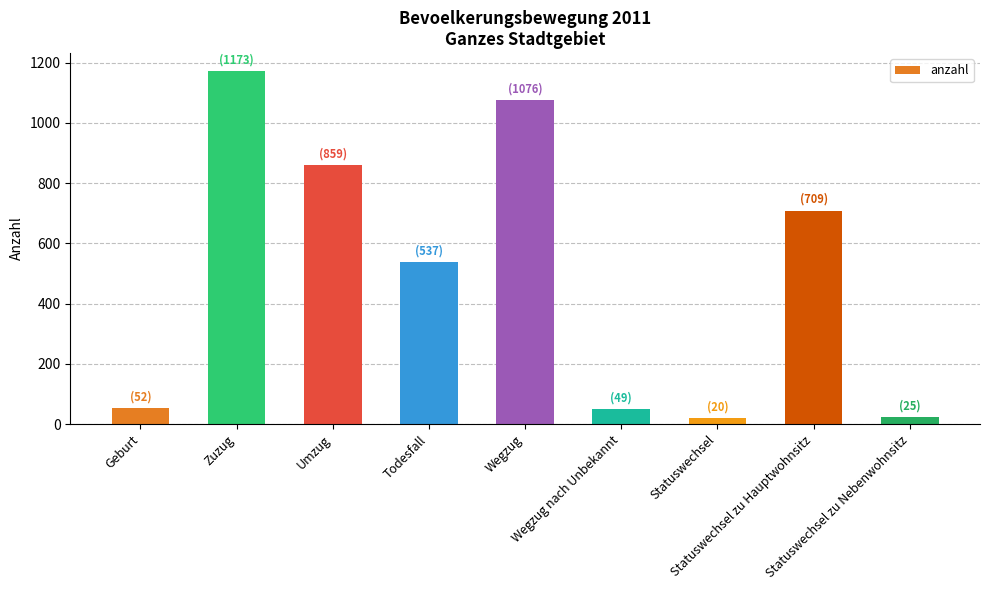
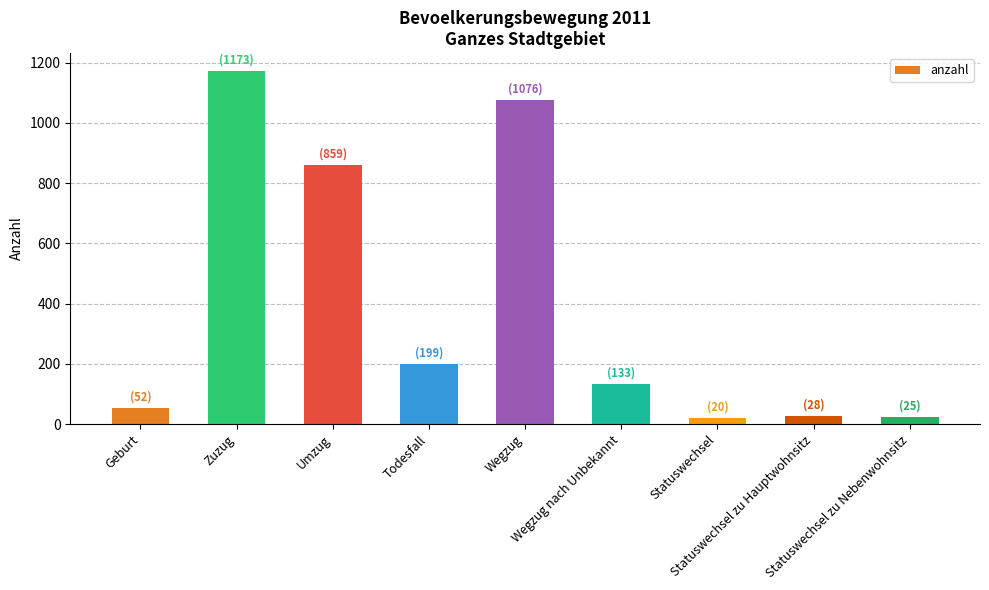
  {
    "Geburt": "(52)",
    "Zuzug": "(1173)",
    "Umzug": "(859)",
-   "Todesfall": "(537)",
+   "Todesfall": "(199)",
    "Wegzug": "(1076)",
-   "Wegzug nach Unbekannt": "(49)",
+   "Wegzug nach Unbekannt": "(133)",
    "Statuswechsel": "(20)",
-   "Statuswechsel zu Hauptwohnsitz": "(709)",
+   "Statuswechsel zu Hauptwohnsitz": "(28)",
    "Statuswechsel zu Nebenwohnsitz": "(25)"
  }
